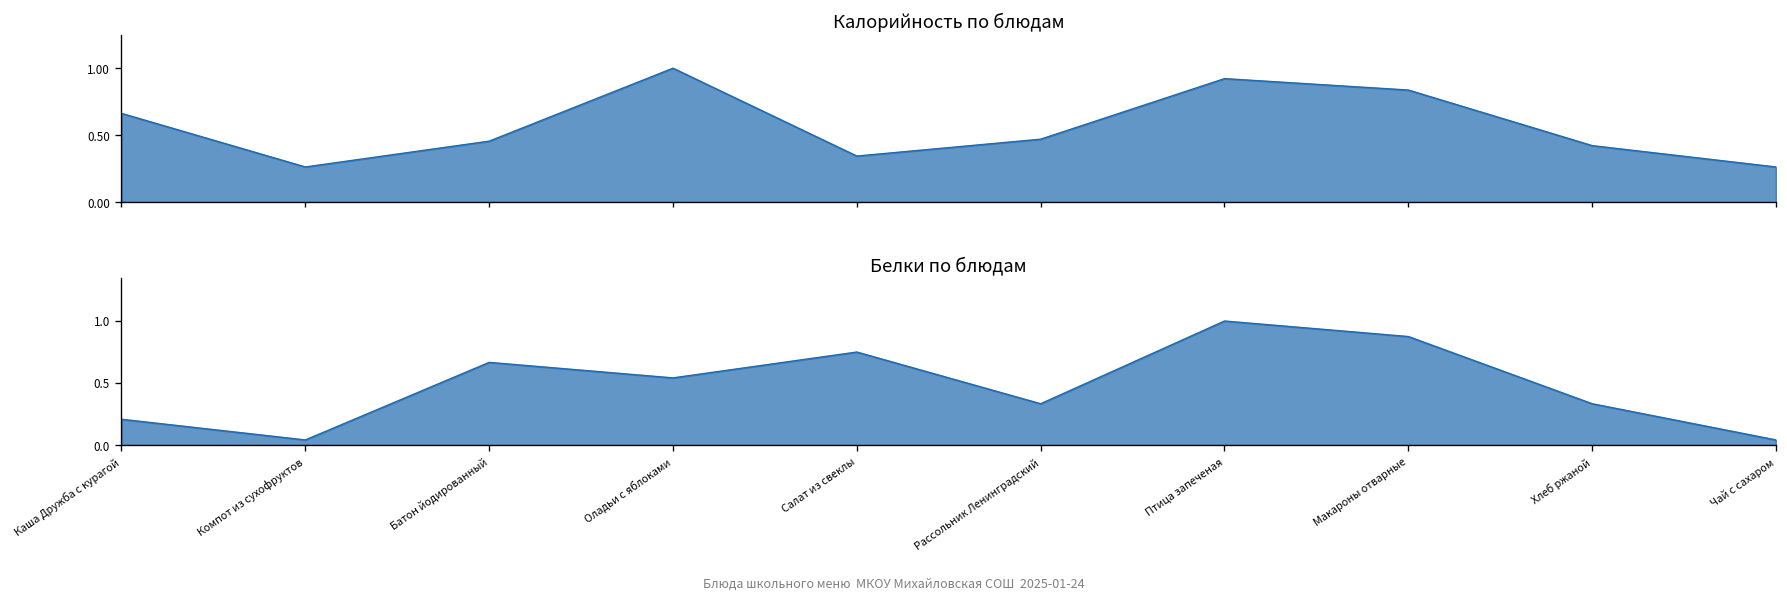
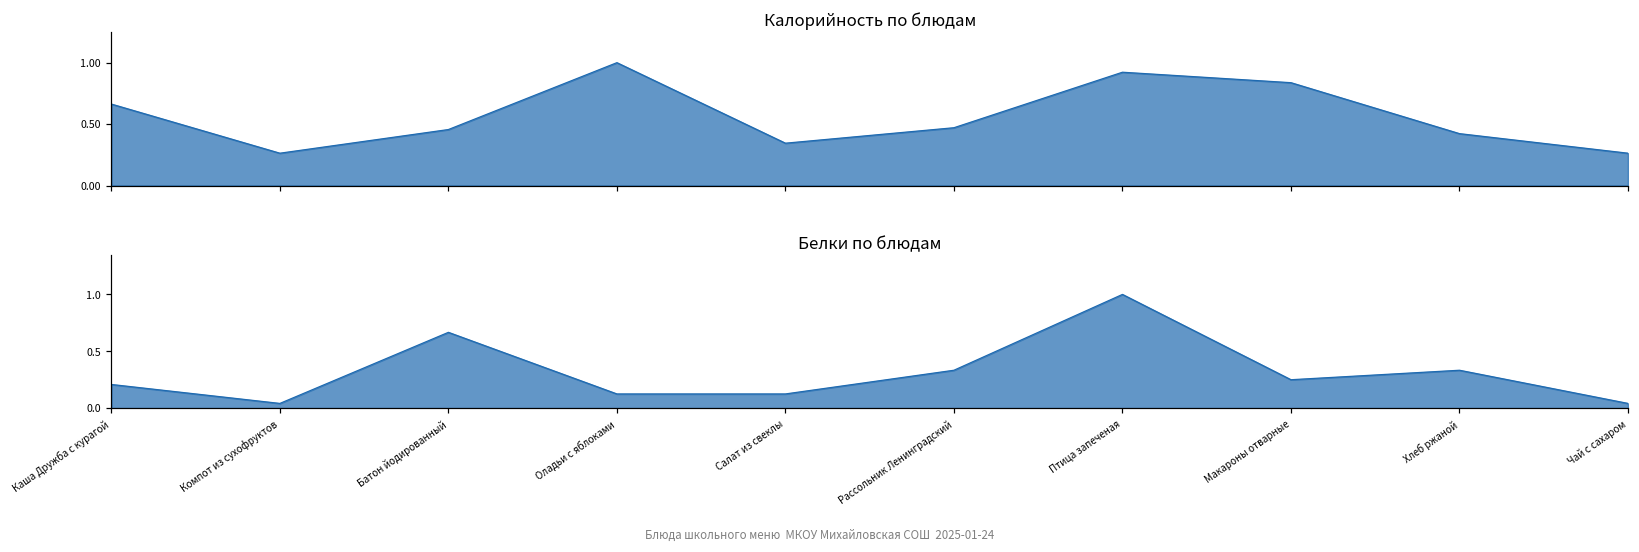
  {
    "Белки по блюдам": {
      "Каша Дружба с курагой": 0.21,
      "Компот из сухофруктов": 0.04,
      "Батон йодированный": 0.67,
-     "Оладьи с яблоками": 0.54,
-     "Салат из свеклы": 0.75,
+     "Оладьи с яблоками": 0.13,
+     "Салат из свеклы": 0.13,
      "Рассольник Ленинградский": 0.33,
      "Птица запеченая": 1.00,
-     "Макароны отварные": 0.88,
+     "Макароны отварные": 0.25,
      "Хлеб ржаной": 0.33,
      "Чай с сахаром": 0.04
    }
  }
